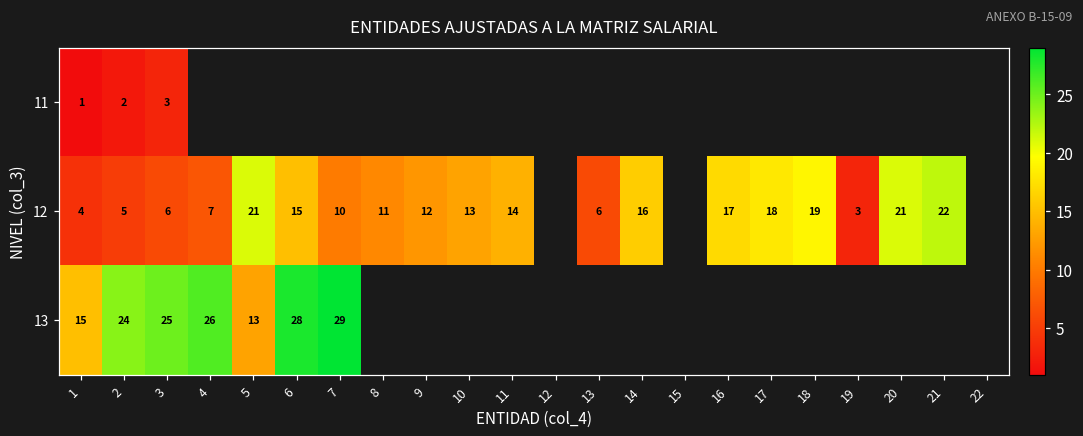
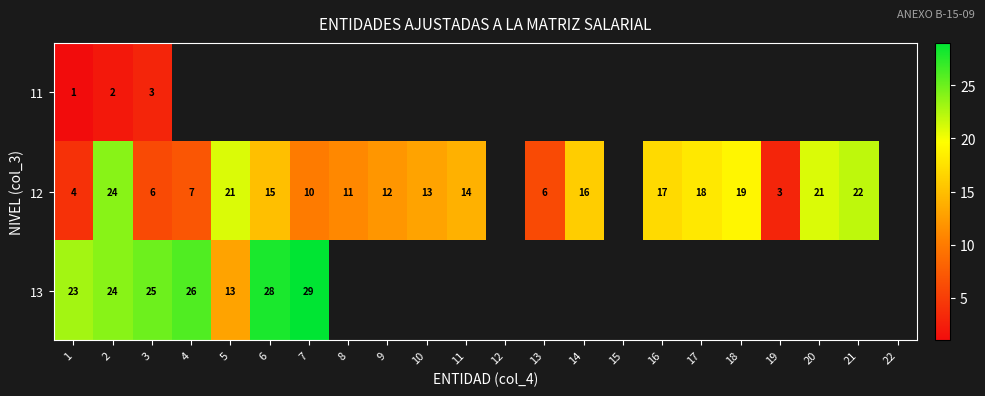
  {
    "11": {
      "1": 1,
      "2": 2,
      "3": 3
    },
    "12": {
      "1": 4,
-     "2": 5,
+     "2": 24,
      "3": 6,
      "4": 7,
      "5": 21,
      "6": 15,
      "7": 10,
      "8": 11,
      "9": 12,
      "10": 13,
      "11": 14,
      "13": 6,
      "14": 16,
      "16": 17,
      "17": 18,
      "18": 19,
      "19": 3,
      "20": 21,
      "21": 22
    },
    "13": {
-     "1": 15,
+     "1": 23,
      "2": 24,
      "3": 25,
      "4": 26,
      "5": 13,
      "6": 28,
      "7": 29
    }
  }
